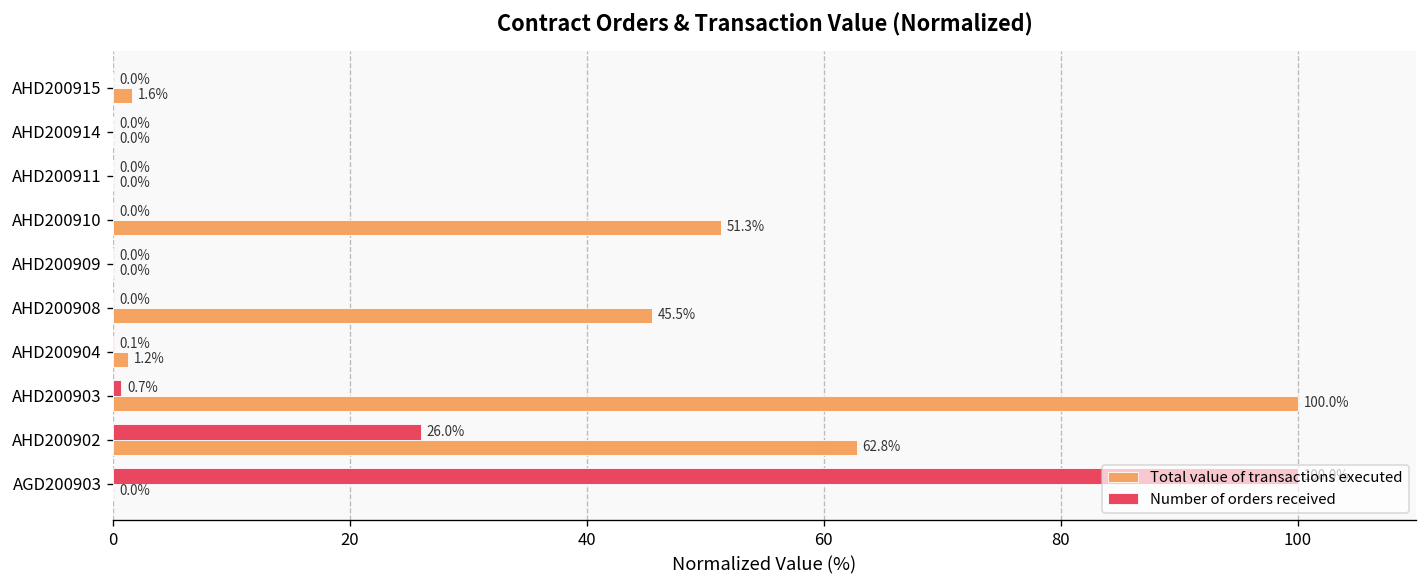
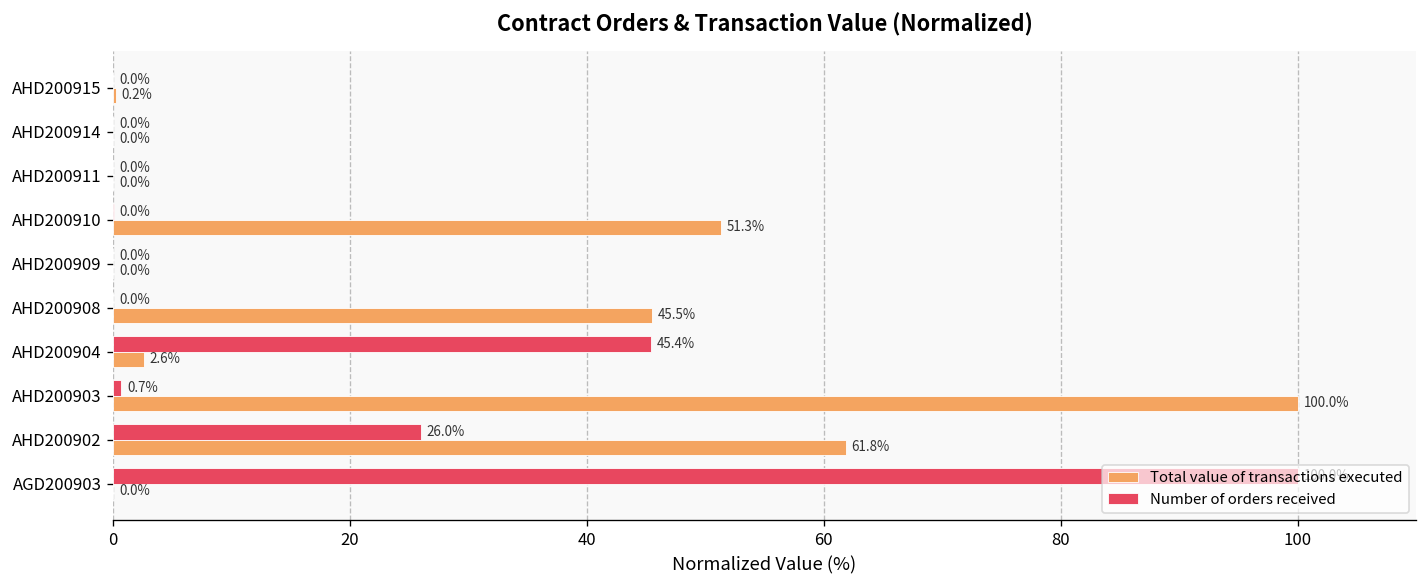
  {
    "Total value of transactions executed": {
-     "AHD200915": "1.6%",
+     "AHD200915": "0.2%",
      "AHD200914": "0.0%",
      "AHD200911": "0.0%",
      "AHD200910": "51.3%",
      "AHD200909": "0.0%",
      "AHD200908": "45.5%",
-     "AHD200904": "1.2%",
+     "AHD200904": "2.6%",
      "AHD200903": "100.0%",
-     "AHD200902": "62.8%",
+     "AHD200902": "61.8%",
      "AGD200903": "0.0%"
    },
    "Number of orders received": {
      "AHD200915": "0.0%",
      "AHD200914": "0.0%",
      "AHD200911": "0.0%",
      "AHD200910": "0.0%",
      "AHD200909": "0.0%",
      "AHD200908": "0.0%",
-     "AHD200904": "0.1%",
+     "AHD200904": "45.4%",
      "AHD200903": "0.7%",
      "AHD200902": "26.0%"
    }
  }
